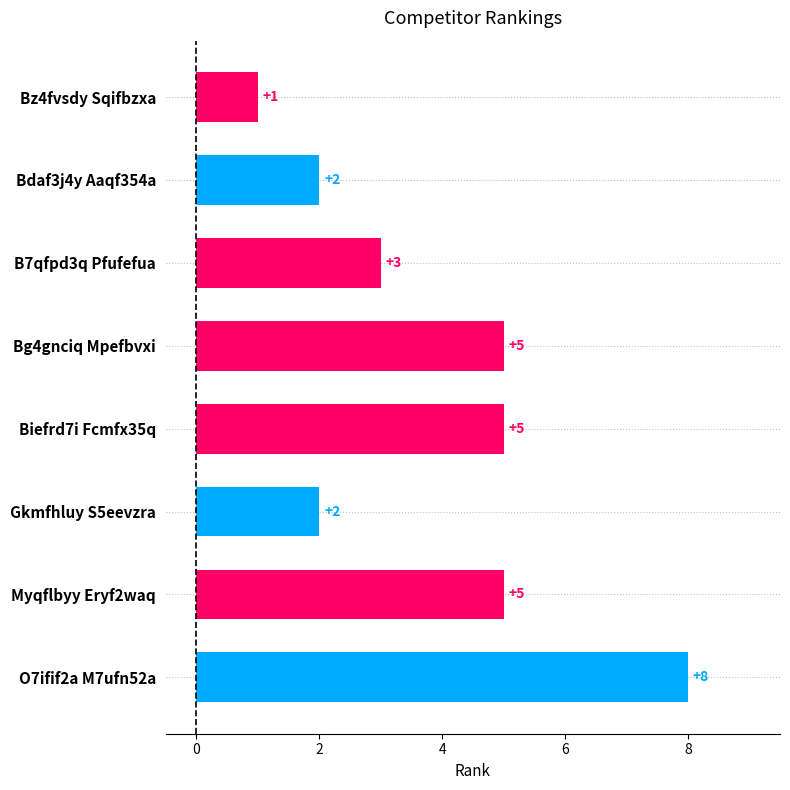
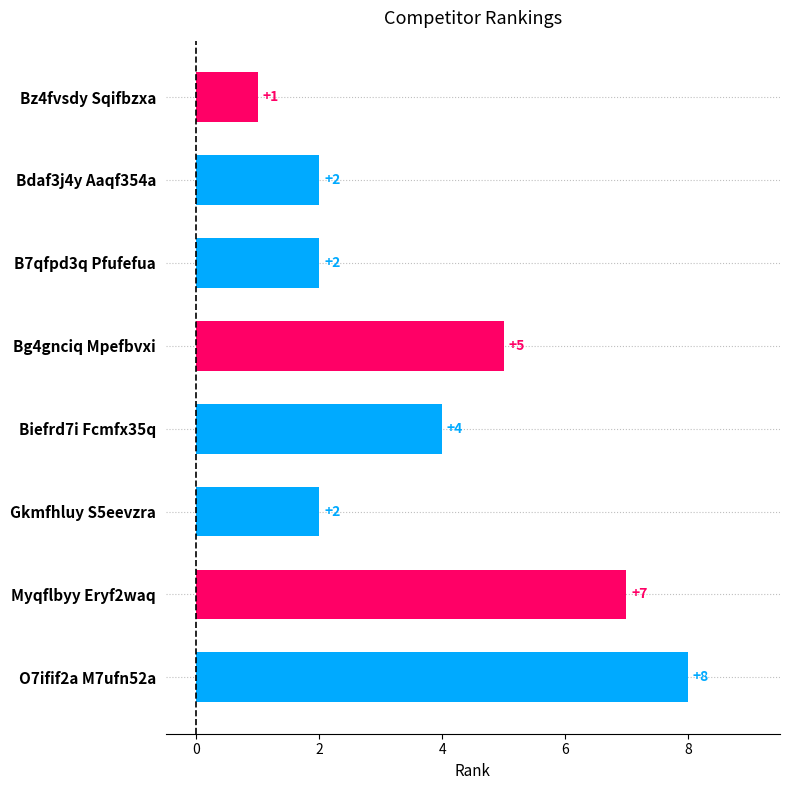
  {
    "Bz4fvsdy Sqifbzxa": "+1",
    "Bdaf3j4y Aaqf354a": "+2",
-   "B7qfpd3q Pfufefua": "+3",
+   "B7qfpd3q Pfufefua": "+2",
    "Bg4gnciq Mpefbvxi": "+5",
-   "Biefrd7i Fcmfx35q": "+5",
+   "Biefrd7i Fcmfx35q": "+4",
    "Gkmfhluy S5eevzra": "+2",
-   "Myqflbyy Eryf2waq": "+5",
+   "Myqflbyy Eryf2waq": "+7",
    "O7ifif2a M7ufn52a": "+8"
  }
